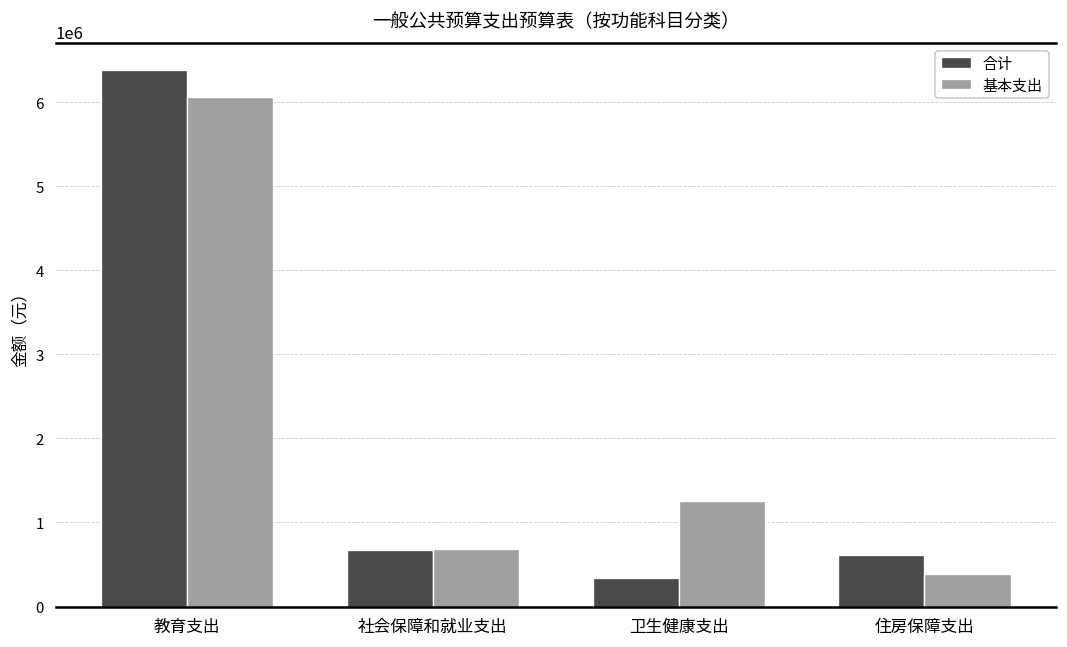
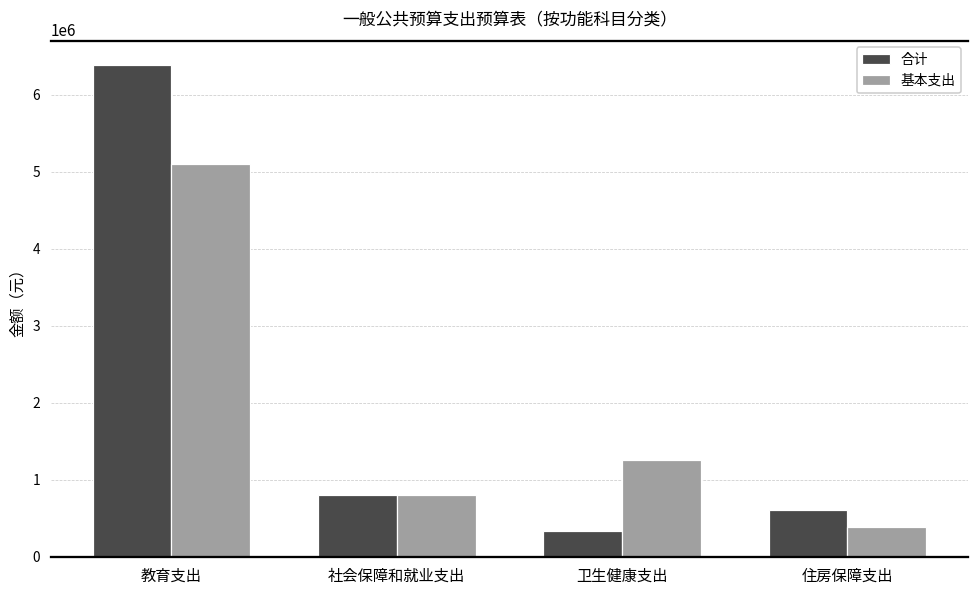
  {
    "合计": {
      "教育支出": 6400000,
-     "社会保障和就业支出": 700000,
+     "社会保障和就业支出": 800000,
      "卫生健康支出": 300000,
      "住房保障支出": 600000
    },
    "基本支出": {
-     "教育支出": 6100000,
-     "社会保障和就业支出": 700000,
+     "教育支出": 5100000,
+     "社会保障和就业支出": 800000,
      "卫生健康支出": 1300000,
      "住房保障支出": 400000
    }
  }
